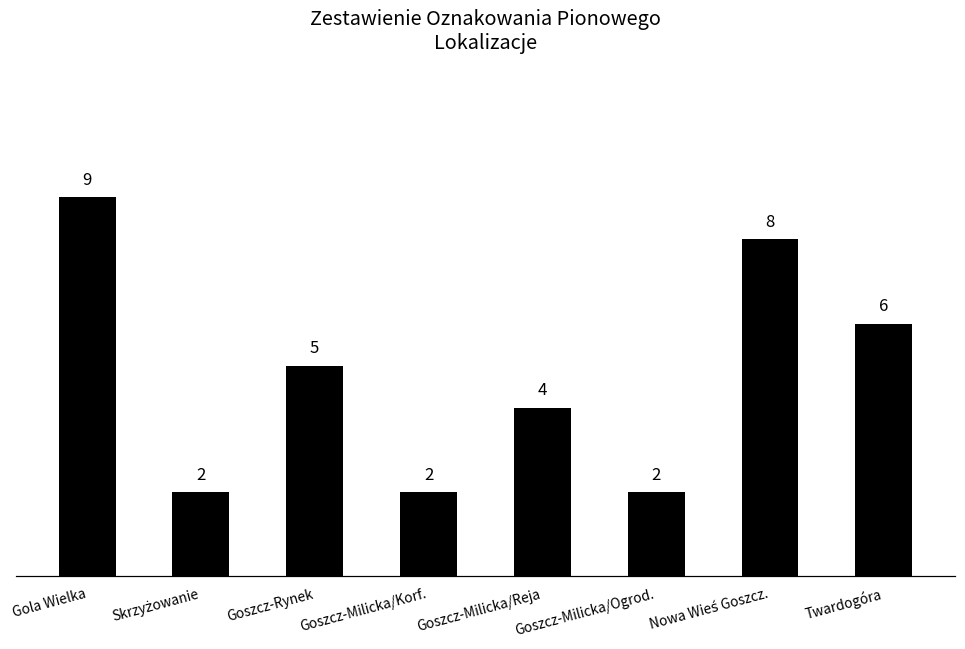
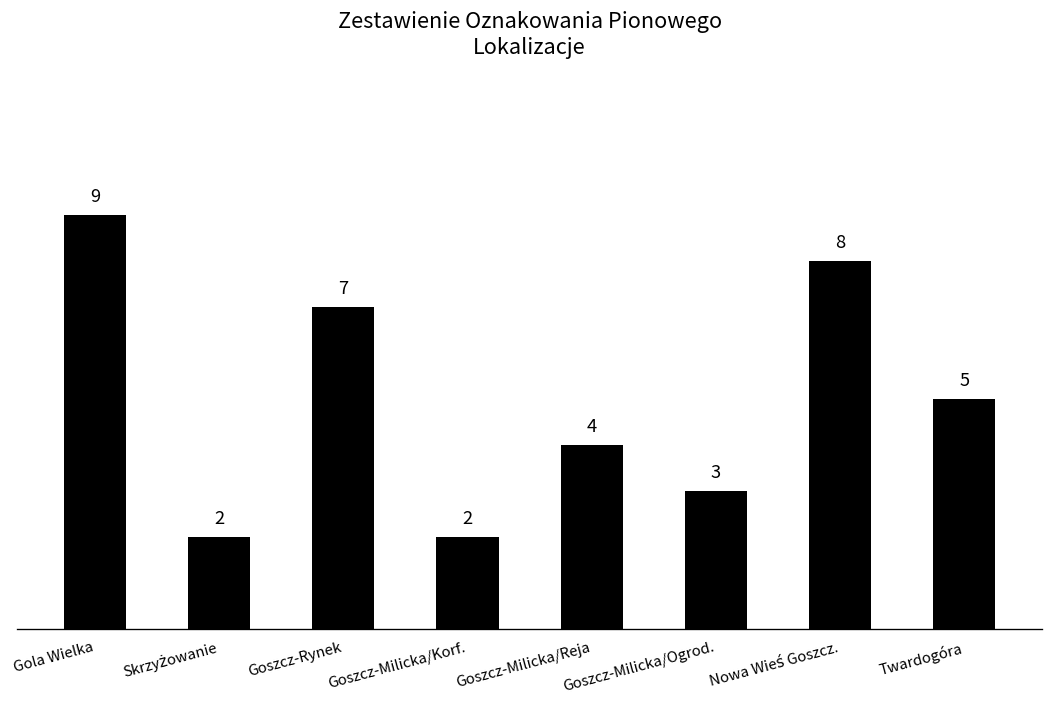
  {
    "Gola Wielka": 9,
    "Skrzyżowanie": 2,
-   "Goszcz-Rynek": 5,
+   "Goszcz-Rynek": 7,
    "Goszcz-Milicka/Korf.": 2,
    "Goszcz-Milicka/Reja": 4,
-   "Goszcz-Milicka/Ogrod.": 2,
+   "Goszcz-Milicka/Ogrod.": 3,
    "Nowa Wieś Goszcz.": 8,
-   "Twardogóra": 6
+   "Twardogóra": 5
  }
